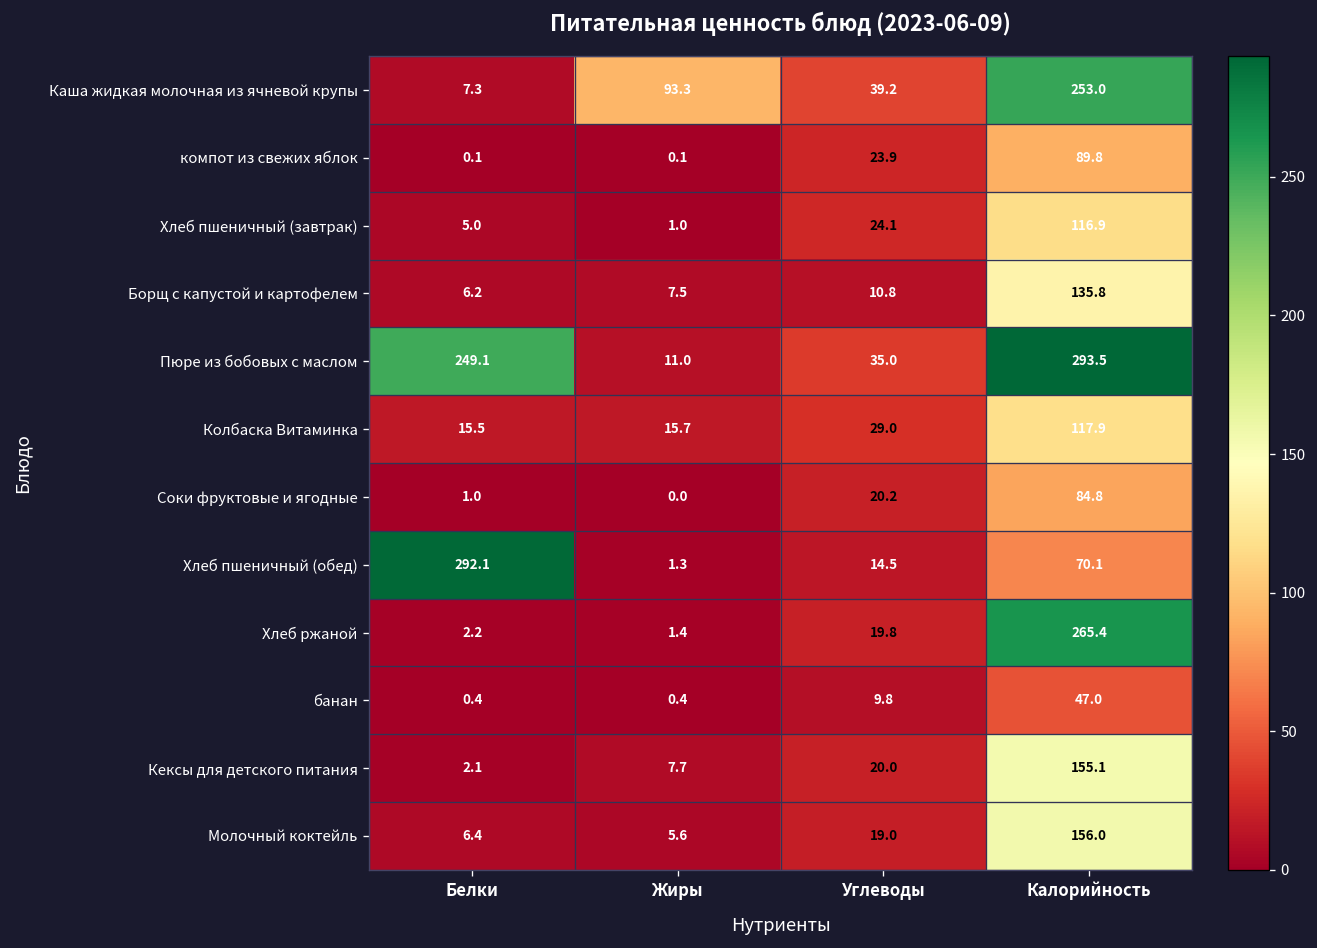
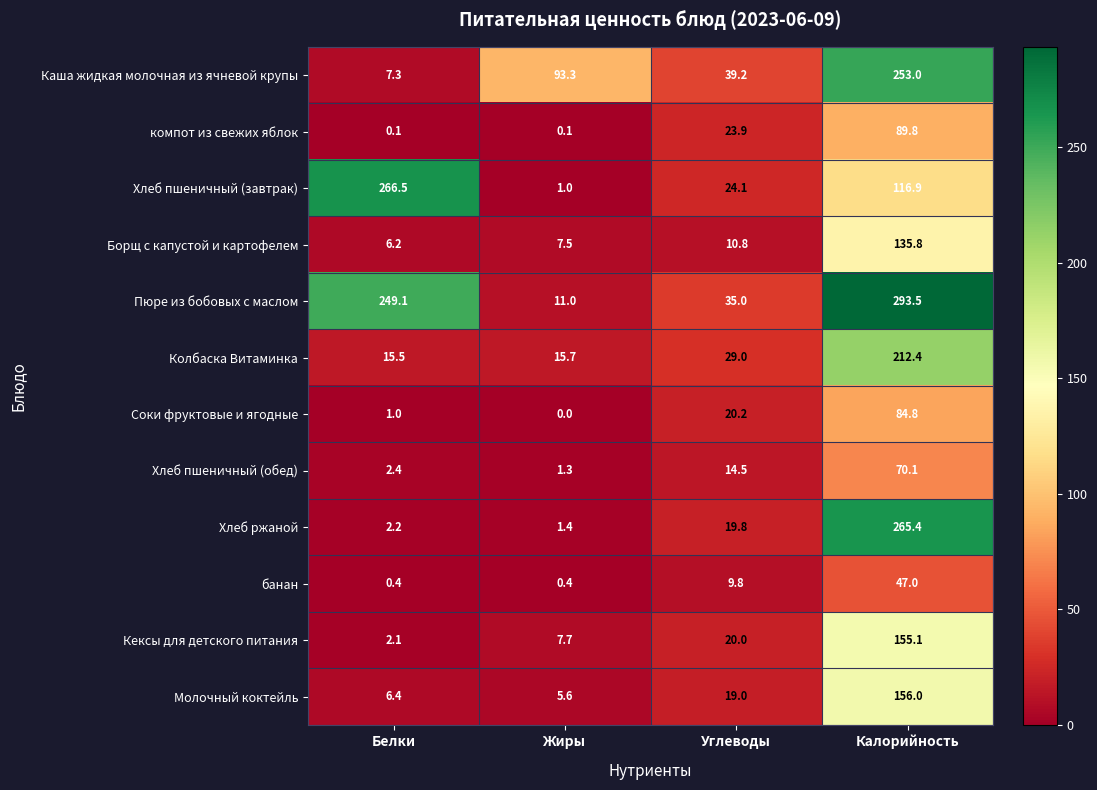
  {
    "Каша жидкая молочная из ячневой крупы": {
      "Белки": 7.3,
      "Жиры": 93.3,
      "Углеводы": 39.2,
      "Калорийность": 253.0
    },
    "компот из свежих яблок": {
      "Белки": 0.1,
      "Жиры": 0.1,
      "Углеводы": 23.9,
      "Калорийность": 89.8
    },
    "Хлеб пшеничный (завтрак)": {
-     "Белки": 5.0,
+     "Белки": 266.5,
      "Жиры": 1.0,
      "Углеводы": 24.1,
      "Калорийность": 116.9
    },
    "Борщ с капустой и картофелем": {
      "Белки": 6.2,
      "Жиры": 7.5,
      "Углеводы": 10.8,
      "Калорийность": 135.8
    },
    "Пюре из бобовых с маслом": {
      "Белки": 249.1,
      "Жиры": 11.0,
      "Углеводы": 35.0,
      "Калорийность": 293.5
    },
    "Колбаска Витаминка": {
      "Белки": 15.5,
      "Жиры": 15.7,
      "Углеводы": 29.0,
-     "Калорийность": 117.9
+     "Калорийность": 212.4
    },
    "Соки фруктовые и ягодные": {
      "Белки": 1.0,
      "Жиры": 0.0,
      "Углеводы": 20.2,
      "Калорийность": 84.8
    },
    "Хлеб пшеничный (обед)": {
-     "Белки": 292.1,
+     "Белки": 2.4,
      "Жиры": 1.3,
      "Углеводы": 14.5,
      "Калорийность": 70.1
    },
    "Хлеб ржаной": {
      "Белки": 2.2,
      "Жиры": 1.4,
      "Углеводы": 19.8,
      "Калорийность": 265.4
    },
    "банан": {
      "Белки": 0.4,
      "Жиры": 0.4,
      "Углеводы": 9.8,
      "Калорийность": 47.0
    },
    "Кексы для детского питания": {
      "Белки": 2.1,
      "Жиры": 7.7,
      "Углеводы": 20.0,
      "Калорийность": 155.1
    },
    "Молочный коктейль": {
      "Белки": 6.4,
      "Жиры": 5.6,
      "Углеводы": 19.0,
      "Калорийность": 156.0
    }
  }
